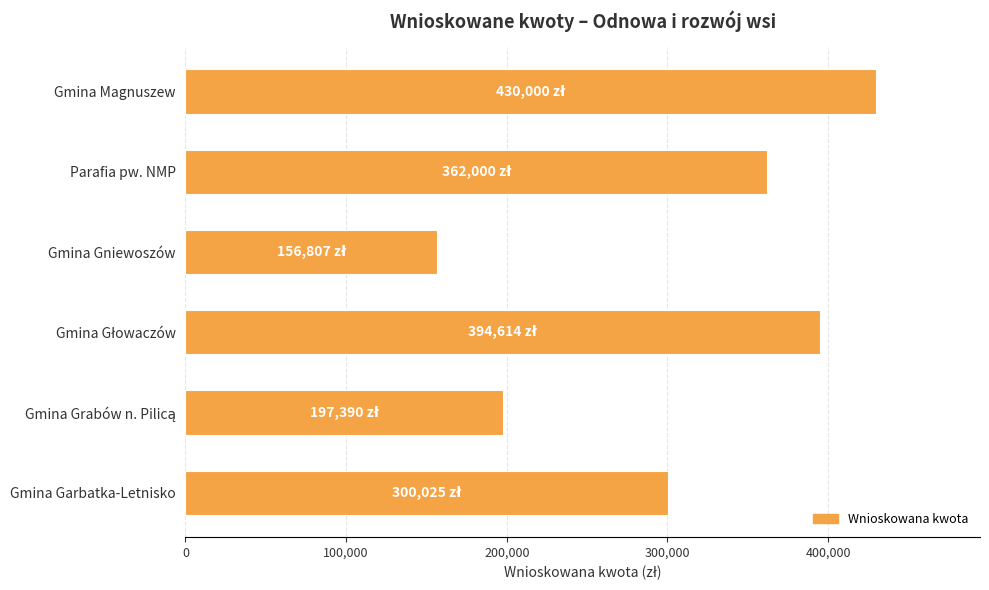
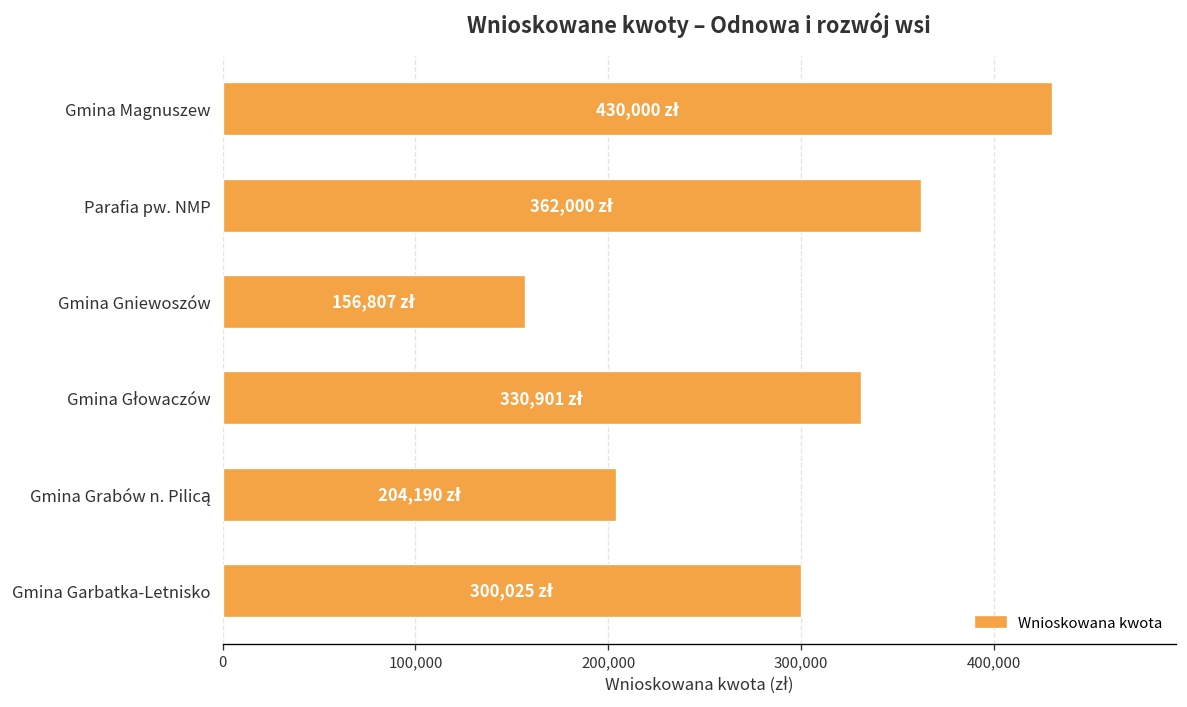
  {
    "Gmina Magnuszew": "430,000",
    "Parafia pw. NMP": "362,000",
    "Gmina Gniewoszów": "156,807",
-   "Gmina Głowaczów": "394,614",
-   "Gmina Grabów n. Pilicą": "197,390",
+   "Gmina Głowaczów": "330,901",
+   "Gmina Grabów n. Pilicą": "204,190",
    "Gmina Garbatka-Letnisko": "300,025"
  }
